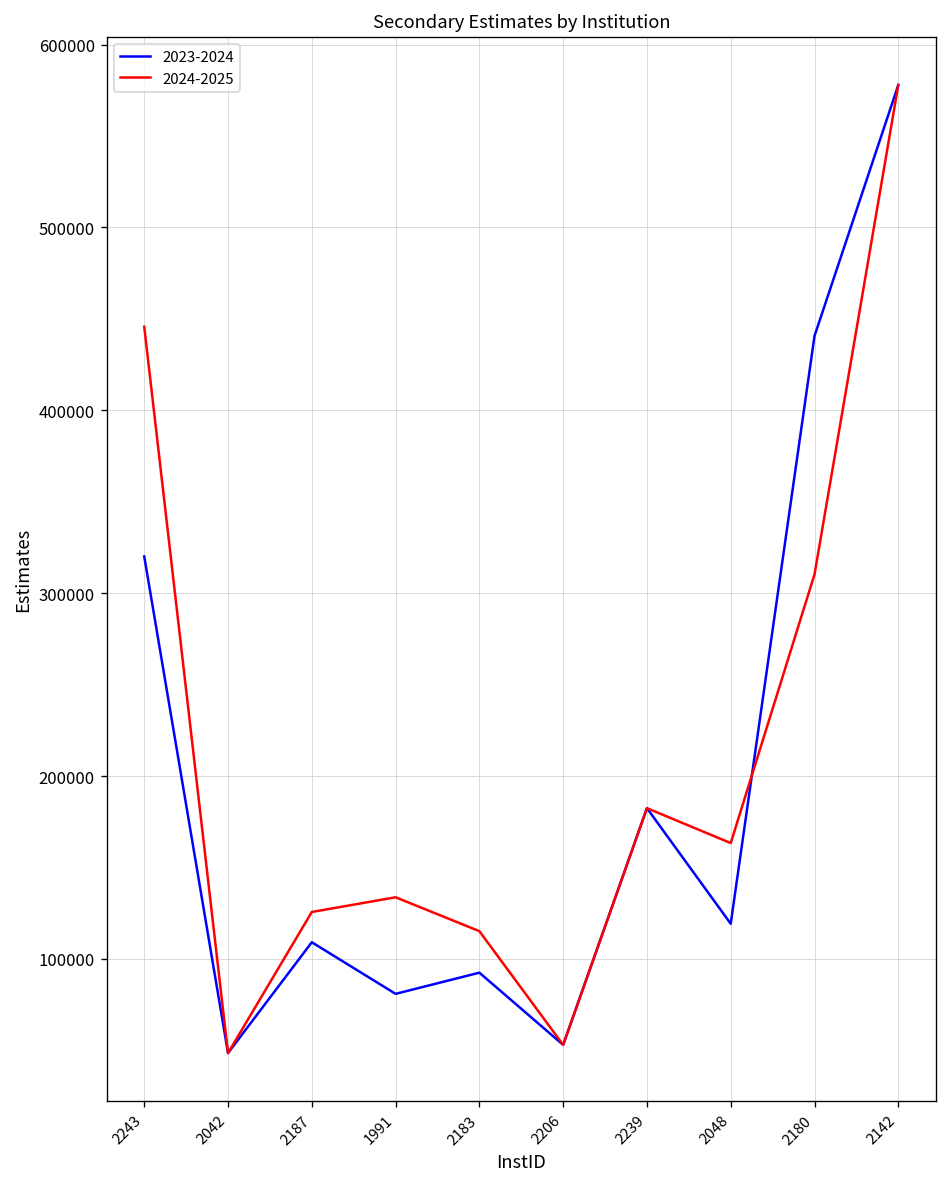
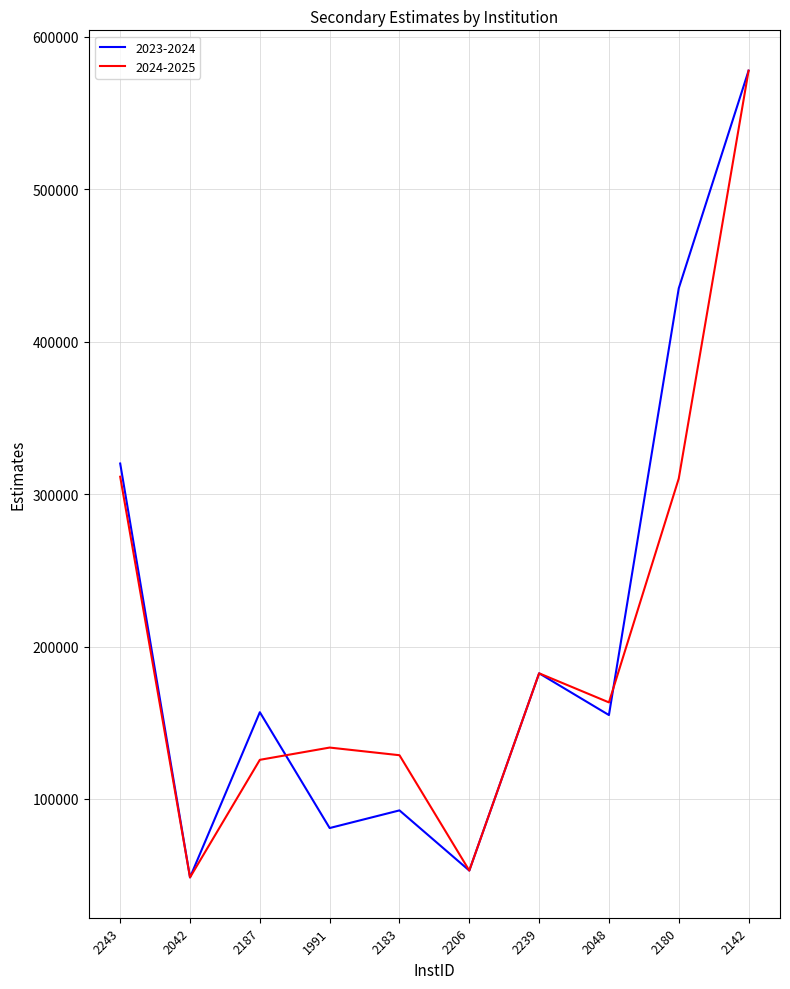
  {
    "2023-2024": {
      "2243": 320000,
-     "2187": 109000,
+     "2187": 157000,
      "1991": 81000,
      "2183": 92000,
-     "2048": 119000,
-     "2180": 441000
+     "2048": 155000,
+     "2180": 435000
    },
    "2024-2025": {
-     "2243": 446000,
+     "2243": 311000,
      "2187": 126000,
      "1991": 134000,
-     "2183": 115000,
+     "2183": 129000,
      "2048": 163000,
      "2180": 310000
    }
  }
